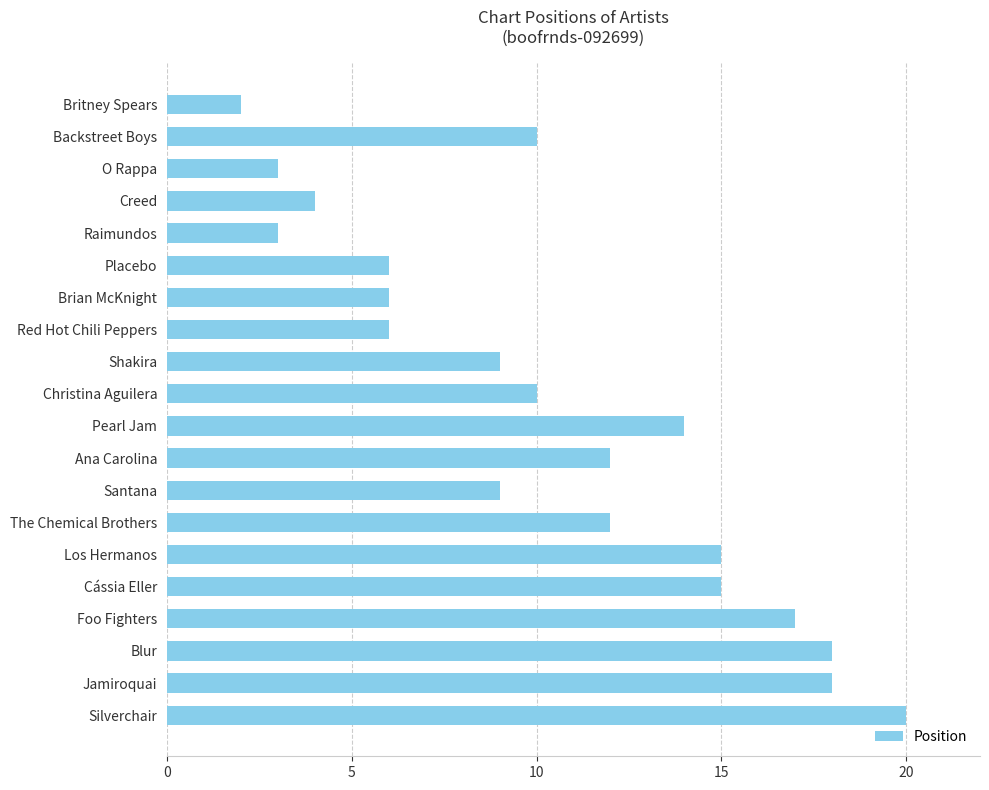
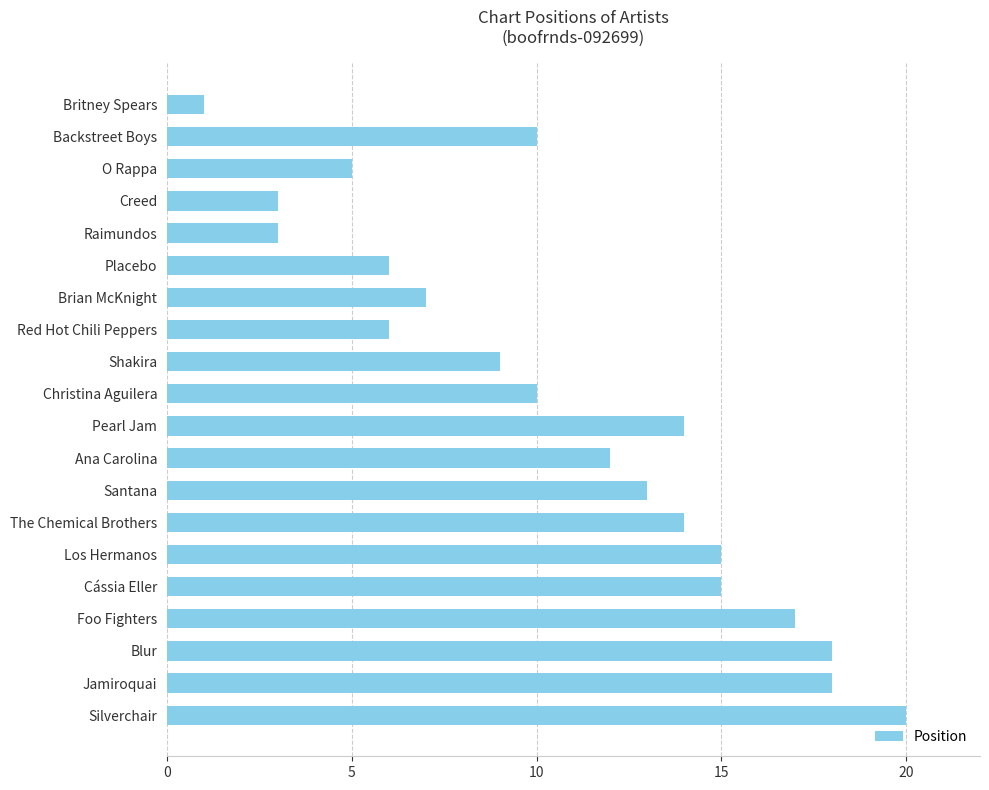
  {
-   "Britney Spears": 2,
+   "Britney Spears": 1,
    "Backstreet Boys": 10,
-   "O Rappa": 3,
-   "Creed": 4,
+   "O Rappa": 5,
+   "Creed": 3,
    "Raimundos": 3,
    "Placebo": 6,
-   "Brian McKnight": 6,
+   "Brian McKnight": 7,
    "Red Hot Chili Peppers": 6,
    "Shakira": 9,
    "Christina Aguilera": 10,
    "Pearl Jam": 14,
    "Ana Carolina": 12,
-   "Santana": 9,
-   "The Chemical Brothers": 12,
+   "Santana": 13,
+   "The Chemical Brothers": 14,
    "Los Hermanos": 15,
    "Cássia Eller": 15,
    "Foo Fighters": 17,
    "Blur": 18,
    "Jamiroquai": 18,
    "Silverchair": 20
  }
